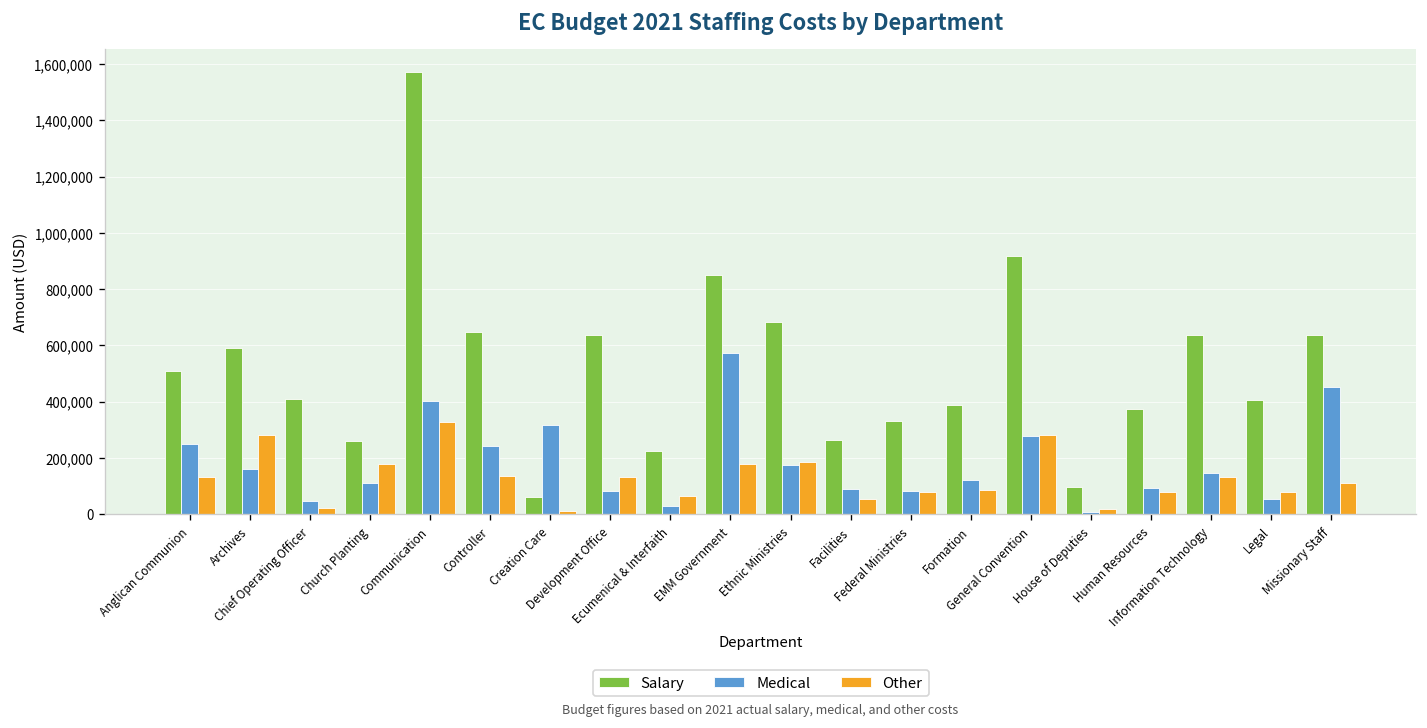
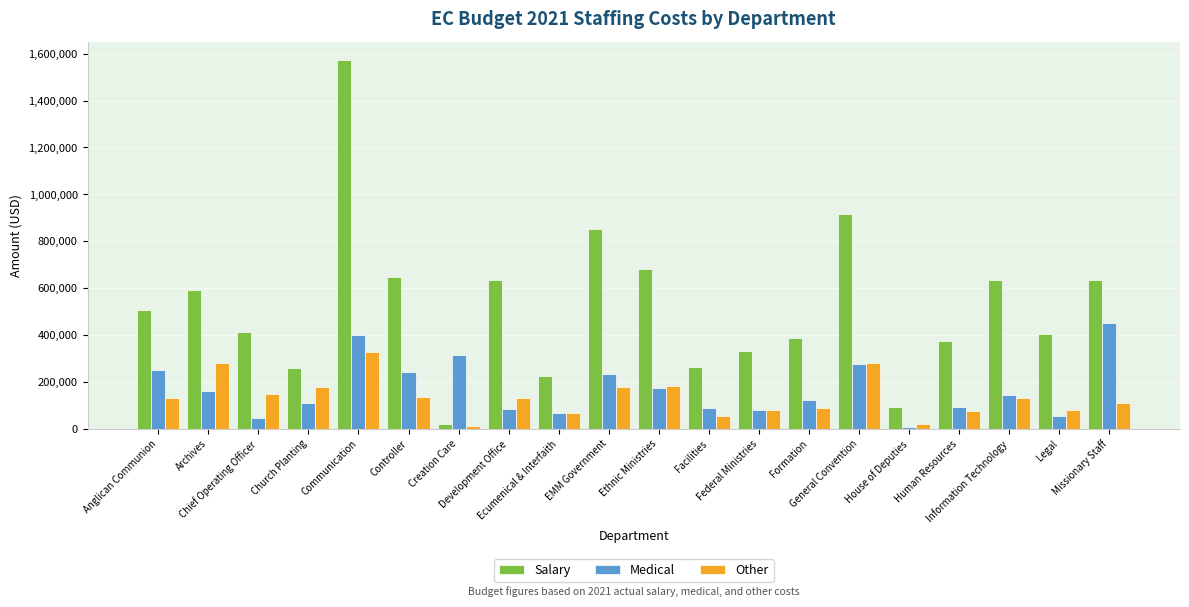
  {
    "Salary": {
      "Anglican Communion": "510,000",
      "Archives": "590,000",
      "Chief Operating Officer": "410,000",
      "Church Planting": "260,000",
      "Communication": "1,570,000",
      "Controller": "650,000",
-     "Creation Care": "60,000",
+     "Creation Care": "20,000",
      "Development Office": "640,000",
      "Ecumenical & Interfaith": "230,000",
      "EMM Government": "850,000",
      "Ethnic Ministries": "680,000",
      "Facilities": "260,000",
      "Federal Ministries": "330,000",
      "Formation": "390,000",
      "General Convention": "920,000",
      "House of Deputies": "100,000",
      "Human Resources": "370,000",
      "Information Technology": "640,000",
      "Legal": "400,000",
      "Missionary Staff": "640,000"
    },
    "Medical": {
      "Anglican Communion": "250,000",
      "Archives": "160,000",
      "Chief Operating Officer": "50,000",
      "Church Planting": "110,000",
      "Communication": "400,000",
      "Controller": "240,000",
      "Creation Care": "320,000",
      "Development Office": "80,000",
-     "Ecumenical & Interfaith": "30,000",
-     "EMM Government": "570,000",
+     "Ecumenical & Interfaith": "70,000",
+     "EMM Government": "230,000",
      "Ethnic Ministries": "170,000",
      "Facilities": "90,000",
      "Federal Ministries": "80,000",
      "Formation": "120,000",
      "General Convention": "280,000",
      "Human Resources": "90,000",
      "Information Technology": "150,000",
      "Legal": "60,000",
      "Missionary Staff": "450,000"
    },
    "Other": {
      "Anglican Communion": "130,000",
      "Archives": "280,000",
-     "Chief Operating Officer": "20,000",
+     "Chief Operating Officer": "150,000",
      "Church Planting": "180,000",
      "Communication": "330,000",
      "Controller": "140,000",
      "Creation Care": "10,000",
      "Development Office": "130,000",
      "Ecumenical & Interfaith": "70,000",
      "EMM Government": "180,000",
      "Ethnic Ministries": "180,000",
      "Facilities": "60,000",
      "Federal Ministries": "80,000",
      "Formation": "90,000",
      "General Convention": "280,000",
      "House of Deputies": "20,000",
      "Human Resources": "80,000",
      "Information Technology": "130,000",
      "Legal": "80,000",
      "Missionary Staff": "110,000"
    }
  }
